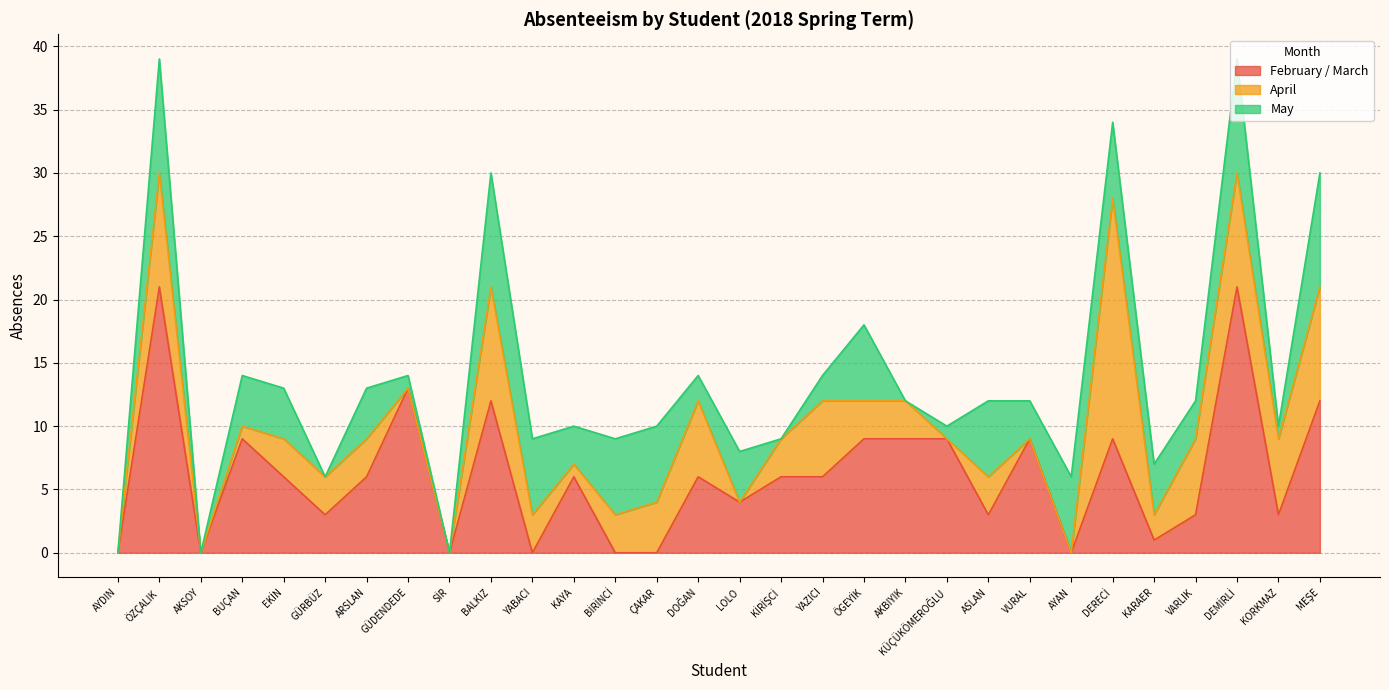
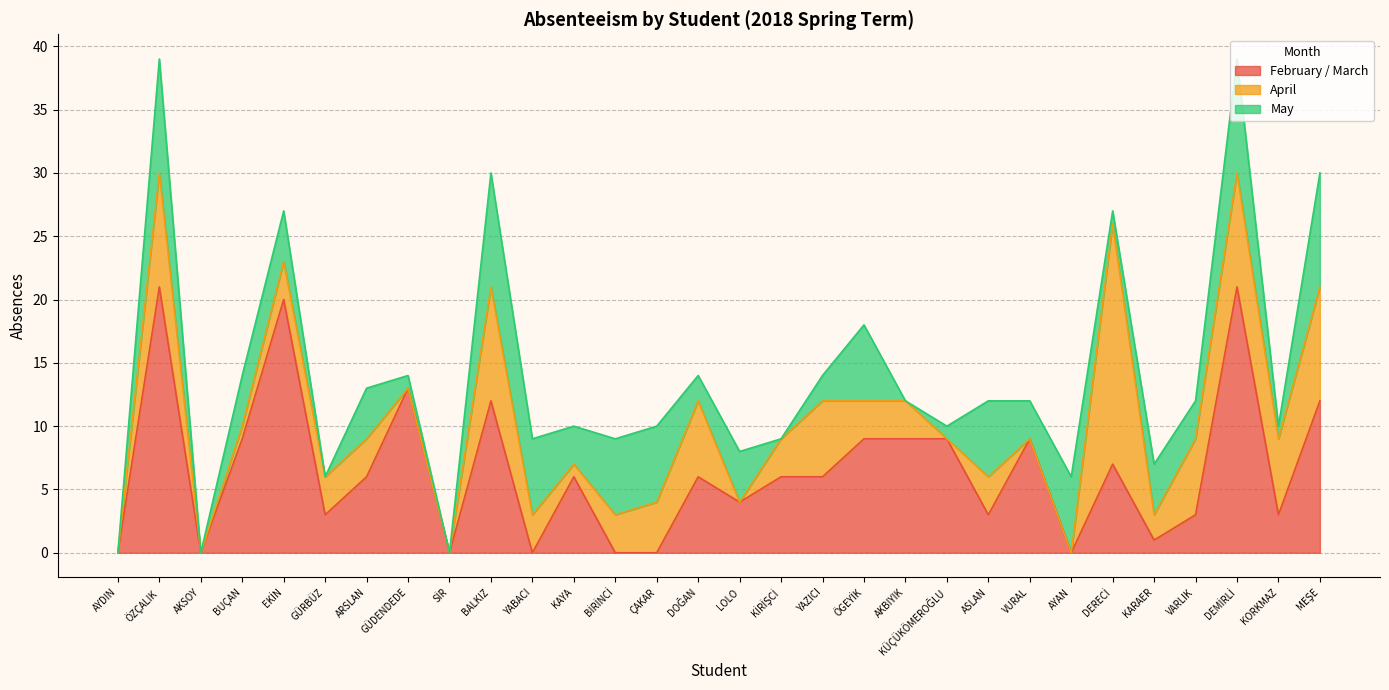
  {
    "February / March": {
      "ÖZÇALIK": 21,
      "BUÇAN": 9,
-     "EKİN": 6,
+     "EKİN": 20,
      "GÜRBÜZ": 3,
      "ARSLAN": 6,
      "BALKIZ": 12,
      "YABACI": 0,
      "KAYA": 6,
      "BİRİNCİ": 0,
      "ÇAKAR": 0,
      "DOĞAN": 6,
      "KİRİŞCİ": 6,
      "YAZICI": 6,
      "ÖGEYİK": 9,
      "AKBIYIK": 9,
      "ASLAN": 3,
-     "DERECİ": 9,
+     "DERECİ": 7,
      "KARAER": 1,
      "VARLIK": 3,
      "DEMİRLİ": 21,
      "KORKMAZ": 3,
      "MEŞE": 12
    },
    "April": {
      "ÖZÇALIK": 9,
      "BUÇAN": 1,
      "EKİN": 3,
      "ARSLAN": 3,
      "BALKIZ": 9,
      "YABACI": 3,
      "KAYA": 1,
      "BİRİNCİ": 3,
      "ÇAKAR": 4,
      "DOĞAN": 6,
      "YAZICI": 6,
      "ÖGEYİK": 3,
      "ASLAN": 3,
      "DERECİ": 19,
      "KARAER": 2,
      "VARLIK": 6,
      "DEMİRLİ": 9,
      "KORKMAZ": 6,
      "MEŞE": 9
    },
    "May": {
      "ÖZÇALIK": 9,
      "BUÇAN": 4,
      "EKİN": 4,
      "ARSLAN": 4,
      "GÜDENDEDE": 1,
      "BALKIZ": 9,
      "YABACI": 6,
      "KAYA": 3,
      "BİRİNCİ": 6,
      "ÇAKAR": 6,
      "DOĞAN": 2,
      "LOLO": 4,
      "YAZICI": 2,
      "ÖGEYİK": 6,
      "KÜÇÜKÖMEROĞLU": 1,
      "ASLAN": 6,
      "VURAL": 3,
      "AYAN": 6,
-     "DERECİ": 6,
+     "DERECİ": 1,
      "KARAER": 4,
      "VARLIK": 3,
      "KORKMAZ": 1,
      "MEŞE": 9
    }
  }
